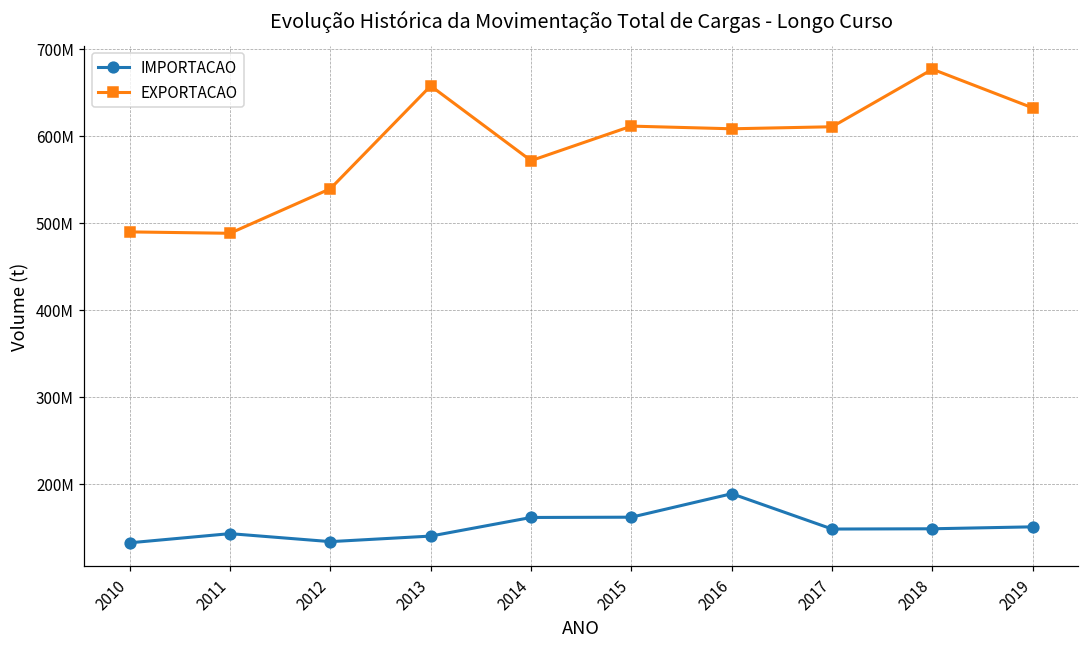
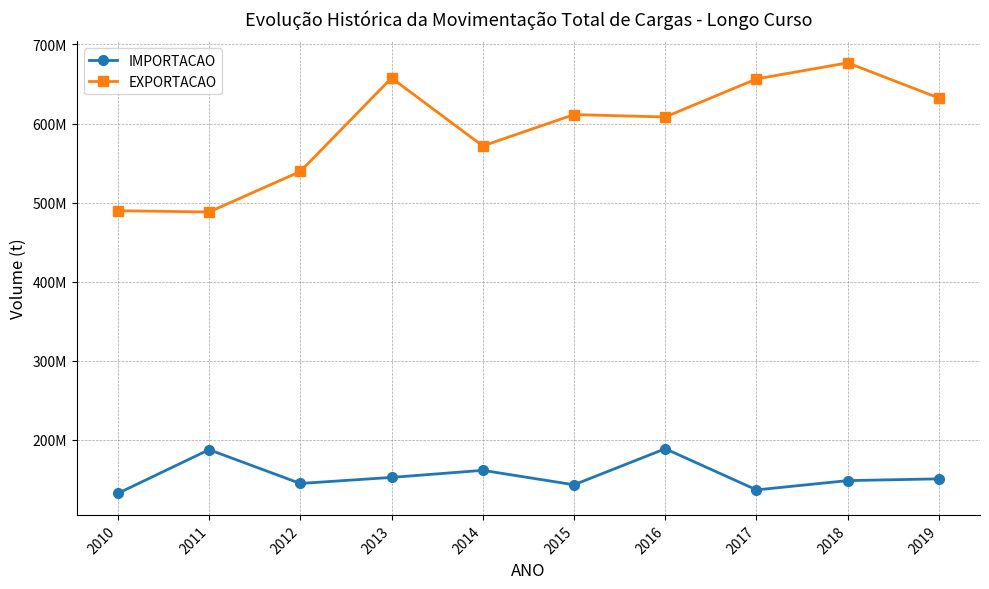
  {
    "IMPORTACAO": {
      "2010": 130000000,
-     "2011": 140000000,
-     "2012": 130000000,
-     "2013": 140000000,
+     "2011": 190000000,
+     "2012": 140000000,
+     "2013": 150000000,
      "2014": 160000000,
-     "2015": 160000000,
+     "2015": 140000000,
      "2016": 190000000,
-     "2017": 150000000,
+     "2017": 140000000,
      "2018": 150000000,
      "2019": 150000000
    },
    "EXPORTACAO": {
      "2010": 490000000,
      "2011": 490000000,
      "2012": 540000000,
      "2013": 660000000,
      "2014": 570000000,
      "2015": 610000000,
      "2016": 610000000,
-     "2017": 610000000,
+     "2017": 660000000,
      "2018": 680000000,
      "2019": 630000000
    }
  }
